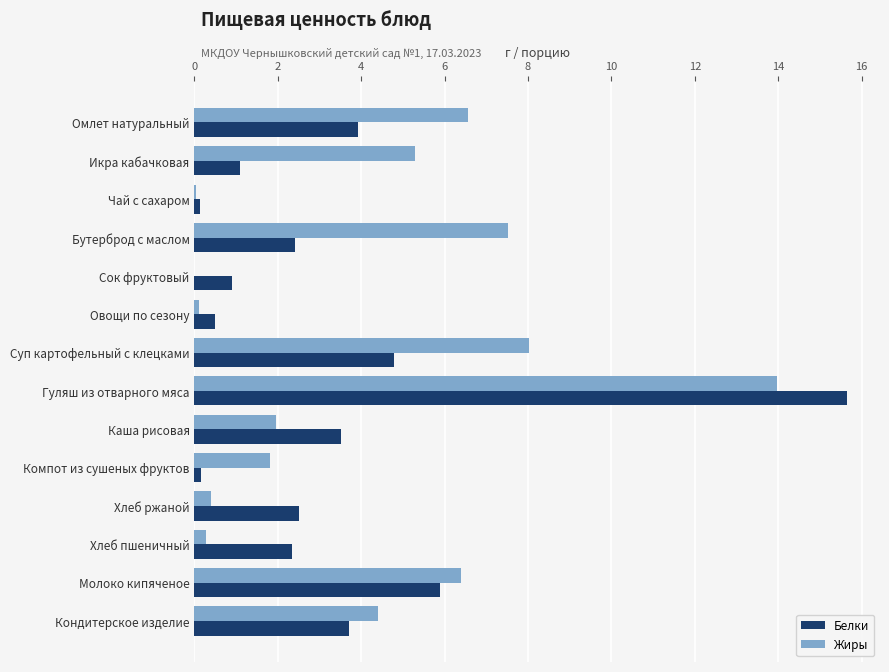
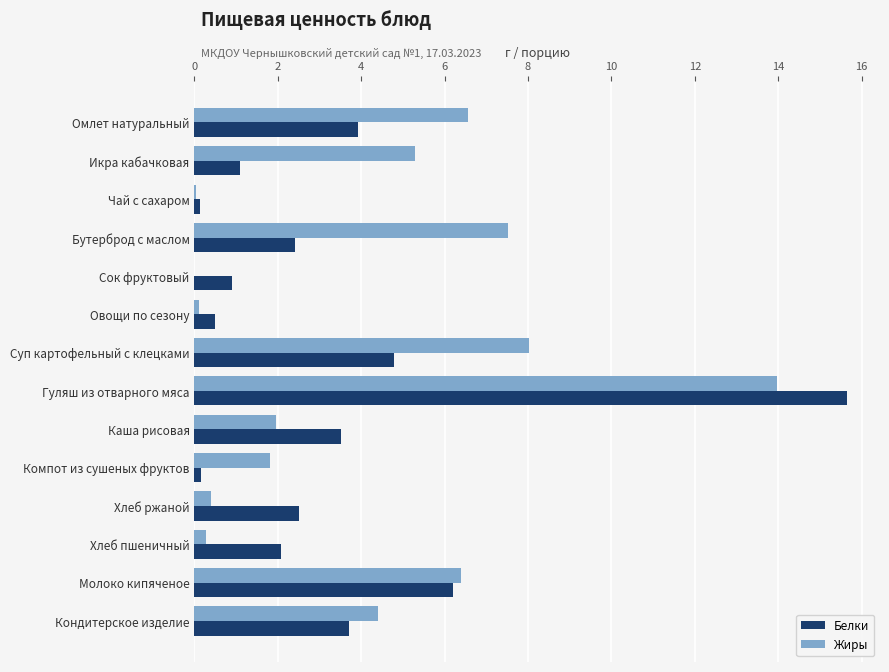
  {
    "Белки": {
      "Омлет натуральный": 3.9,
      "Икра кабачковая": 1.1,
      "Чай с сахаром": 0.1,
      "Бутерброд с маслом": 2.4,
      "Сок фруктовый": 0.9,
      "Овощи по сезону": 0.5,
      "Суп картофельный с клецками": 4.8,
      "Гуляш из отварного мяса": 15.7,
      "Каша рисовая": 3.5,
      "Компот из сушеных фруктов": 0.2,
      "Хлеб ржаной": 2.5,
-     "Хлеб пшеничный": 2.3,
-     "Молоко кипяченое": 5.9,
+     "Хлеб пшеничный": 2.1,
+     "Молоко кипяченое": 6.2,
      "Кондитерское изделие": 3.7
    },
    "Жиры": {
      "Омлет натуральный": 6.6,
      "Икра кабачковая": 5.3,
      "Бутерброд с маслом": 7.5,
      "Сок фруктовый": 0.0,
      "Овощи по сезону": 0.1,
      "Суп картофельный с клецками": 8.0,
      "Гуляш из отварного мяса": 14.0,
      "Каша рисовая": 2.0,
      "Компот из сушеных фруктов": 1.8,
      "Хлеб ржаной": 0.4,
      "Хлеб пшеничный": 0.3,
      "Молоко кипяченое": 6.4,
      "Кондитерское изделие": 4.4
    }
  }
